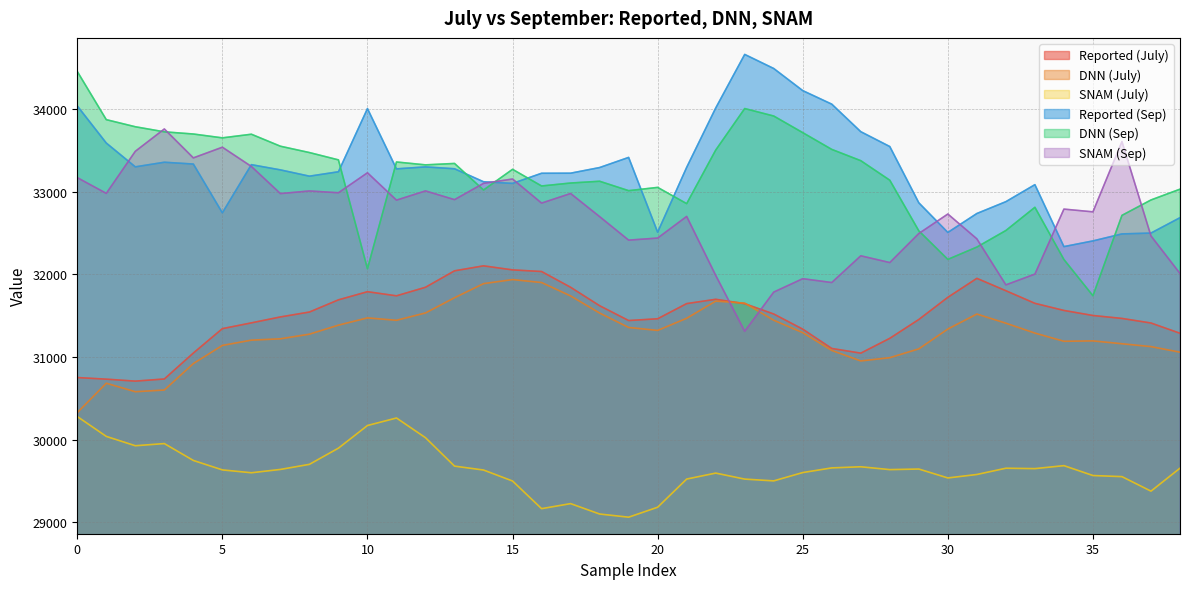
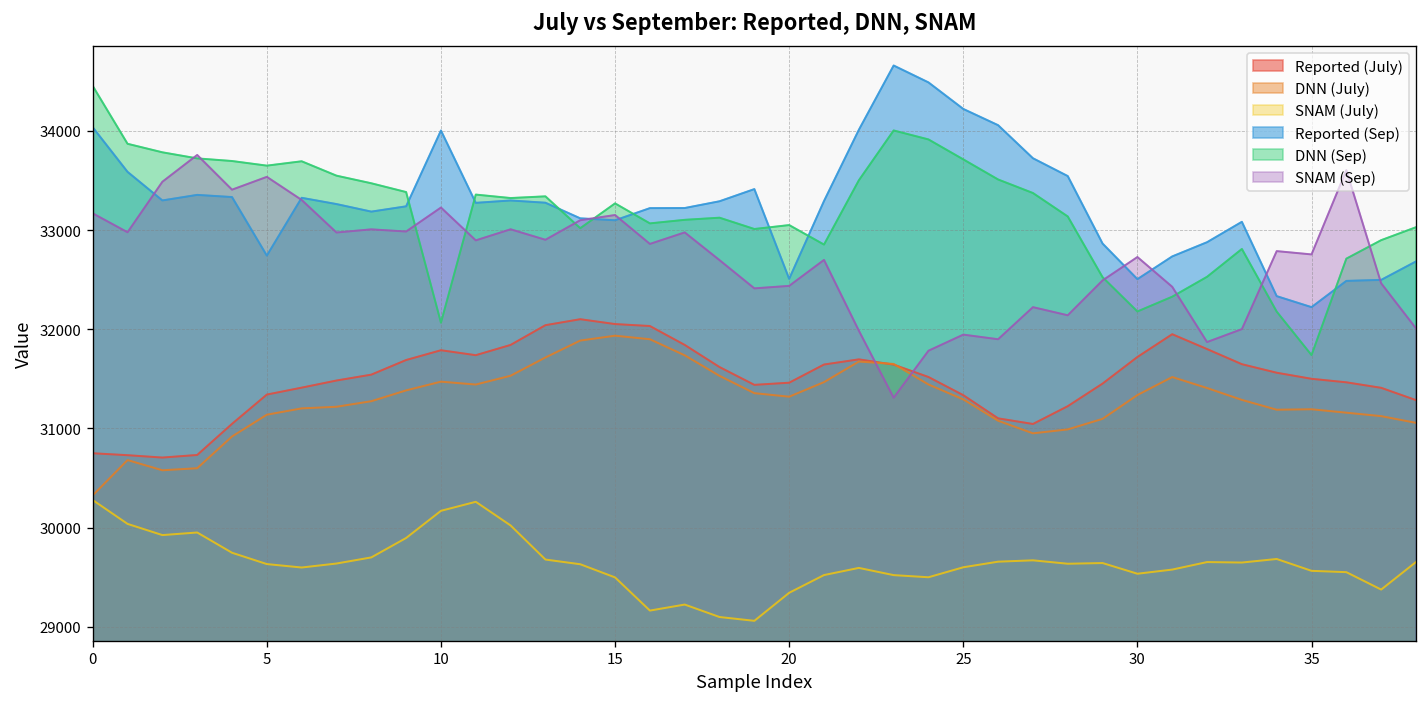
  {
    "SNAM (July)": {
      "0": 30300,
      "5": 29600,
      "10": 30200,
      "15": 29500,
-     "20": 29200,
+     "20": 29300,
      "25": 29600,
      "30": 29500,
      "35": 29600
    },
    "Reported (Sep)": {
      "0": 34000,
      "5": 32700,
      "10": 34000,
      "15": 33100,
      "20": 32500,
      "25": 34200,
      "30": 32500,
-     "35": 32400
+     "35": 32200
    },
    "DNN (Sep)": {
      "0": 34500,
      "5": 33600,
      "10": 32100,
      "15": 33300,
      "20": 33000,
      "25": 33700,
      "30": 32200,
      "35": 31700
    },
    "SNAM (Sep)": {
      "0": 33200,
      "5": 33500,
      "10": 33200,
      "15": 33200,
      "20": 32400,
      "25": 31900,
      "30": 32700,
      "35": 32800
    }
  }
